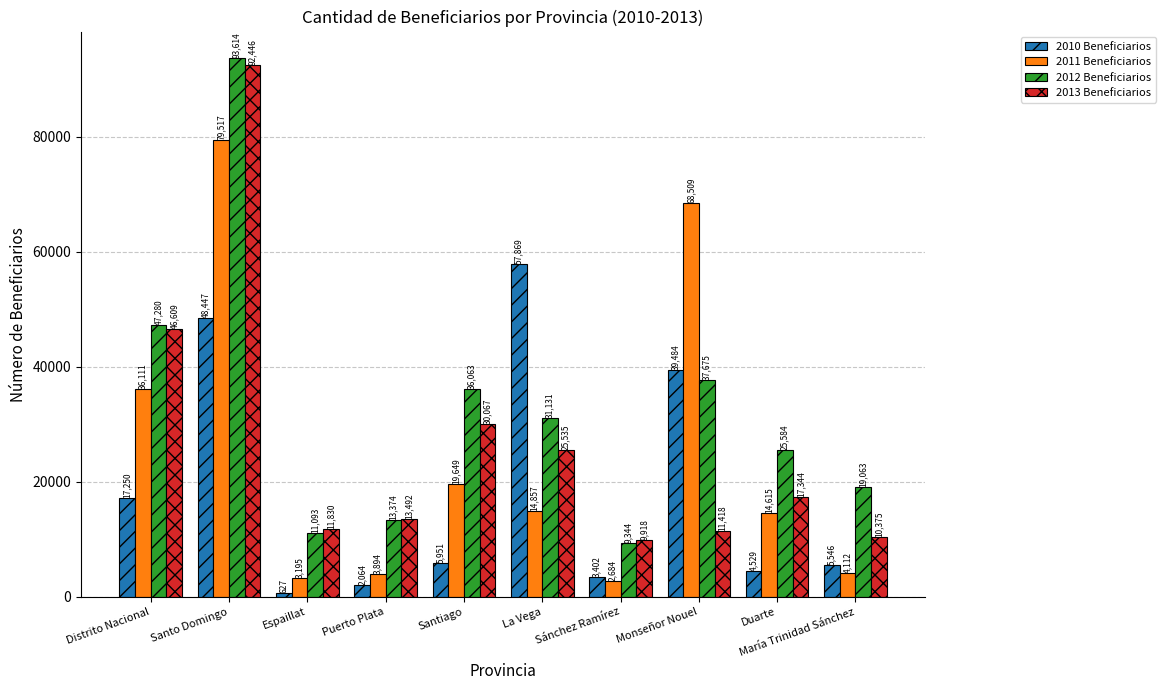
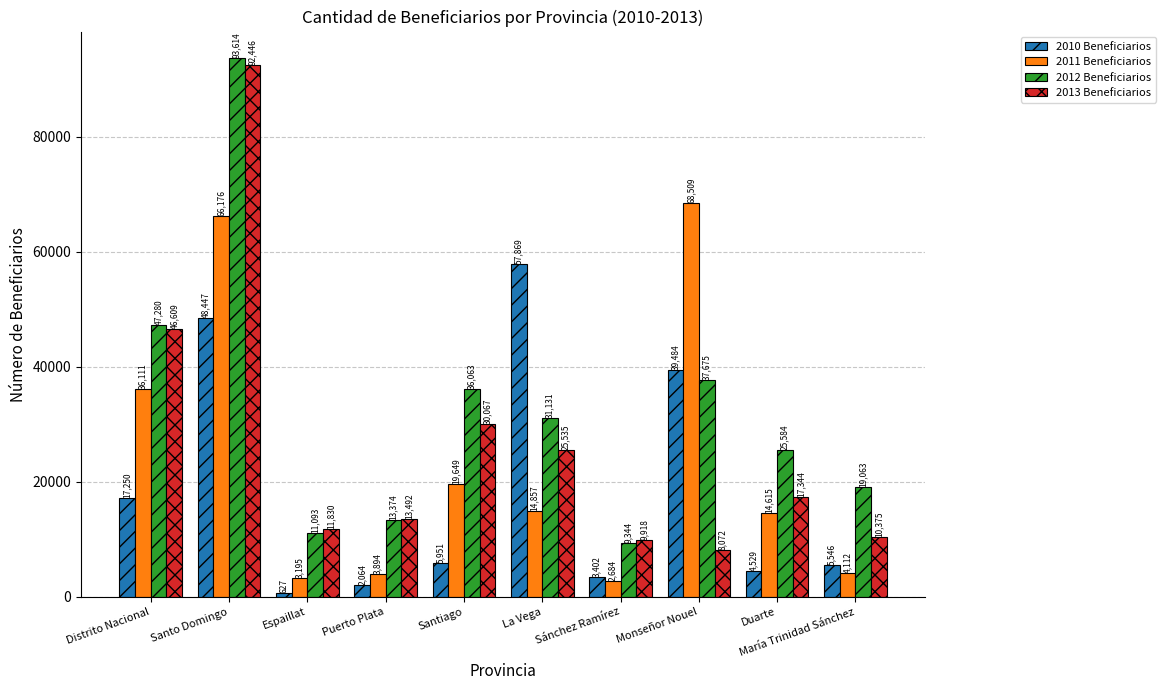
  {
    "2010 Beneficiarios": {
      "Distrito Nacional": "17,250",
      "Santo Domingo": "48,447",
      "Espaillat": "627",
      "Puerto Plata": "2,064",
      "Santiago": "5,951",
      "La Vega": "57,869",
      "Sánchez Ramírez": "3,402",
      "Monseñor Nouel": "39,484",
      "Duarte": "4,529",
      "María Trinidad Sánchez": "5,546"
    },
    "2011 Beneficiarios": {
      "Distrito Nacional": "36,111",
-     "Santo Domingo": "79,517",
+     "Santo Domingo": "66,176",
      "Espaillat": "3,195",
      "Puerto Plata": "3,894",
      "Santiago": "19,649",
      "La Vega": "14,857",
      "Sánchez Ramírez": "2,684",
      "Monseñor Nouel": "68,509",
      "Duarte": "14,615",
      "María Trinidad Sánchez": "4,112"
    },
    "2012 Beneficiarios": {
      "Distrito Nacional": "47,280",
      "Santo Domingo": "93,614",
      "Espaillat": "11,093",
      "Puerto Plata": "13,374",
      "Santiago": "36,063",
      "La Vega": "31,131",
      "Sánchez Ramírez": "9,344",
      "Monseñor Nouel": "37,675",
      "Duarte": "25,584",
      "María Trinidad Sánchez": "19,063"
    },
    "2013 Beneficiarios": {
      "Distrito Nacional": "46,609",
      "Santo Domingo": "92,446",
      "Espaillat": "11,830",
      "Puerto Plata": "13,492",
      "Santiago": "30,067",
      "La Vega": "25,535",
      "Sánchez Ramírez": "9,918",
-     "Monseñor Nouel": "11,418",
+     "Monseñor Nouel": "8,072",
      "Duarte": "17,344",
      "María Trinidad Sánchez": "10,375"
    }
  }
